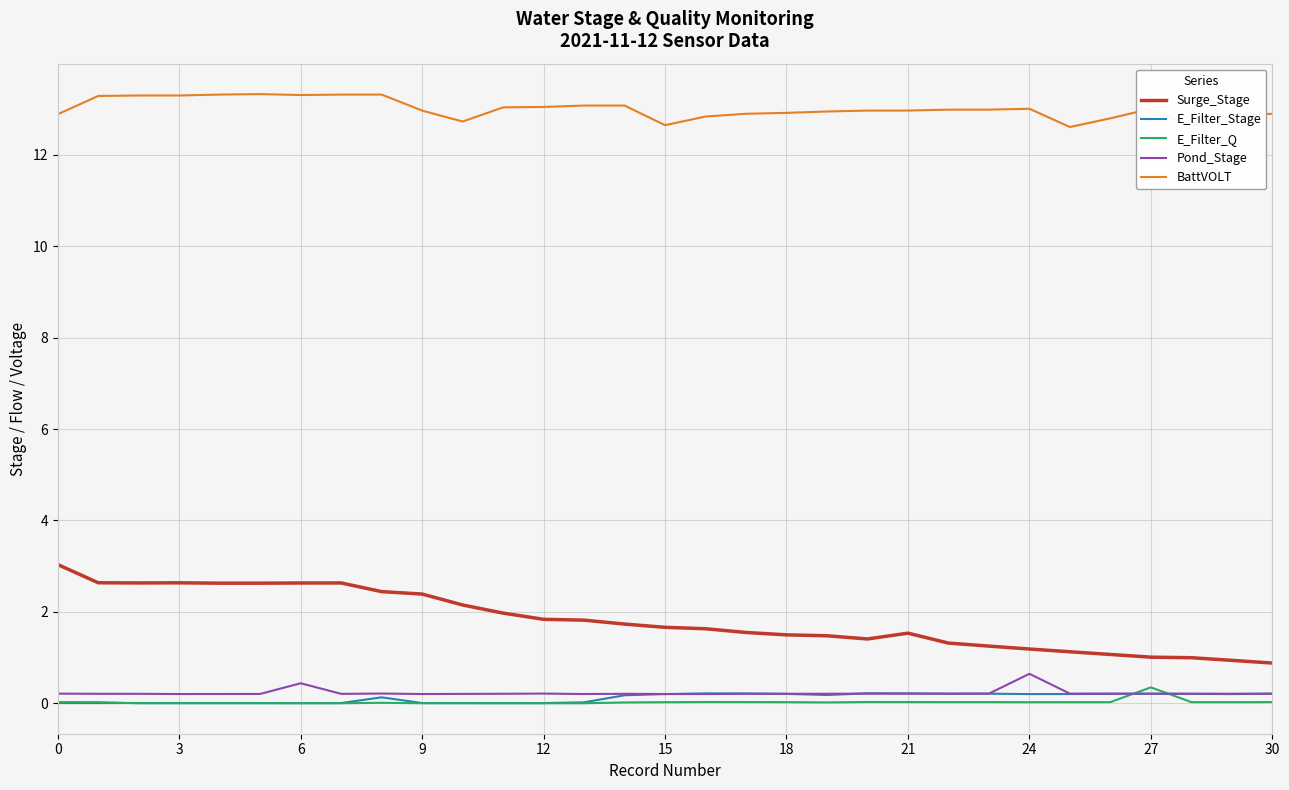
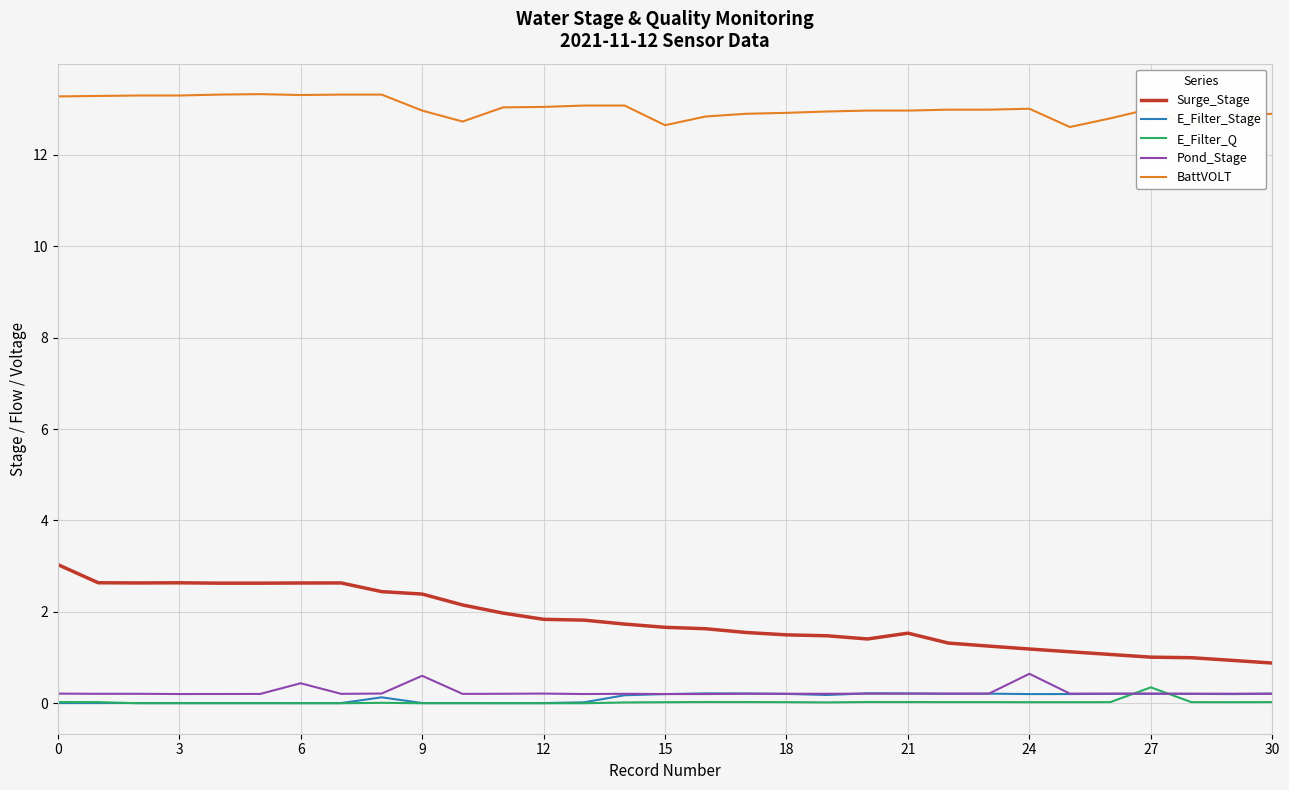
  {
    "Surge_Stage": {
      "0": 3.0,
      "3": 2.6,
      "6": 2.6,
      "9": 2.4,
      "12": 1.8,
      "15": 1.7,
      "18": 1.5,
      "21": 1.5,
      "24": 1.2,
      "27": 1.0,
      "30": 0.9
    },
    "E_Filter_Stage": {
      "24": 0.2
    },
    "E_Filter_Q": {
      "15": 0.0,
      "18": 0.0,
      "21": 0.0,
      "24": 0.0,
      "27": 0.3,
      "30": 0.0
    },
    "Pond_Stage": {
      "0": 0.2,
      "3": 0.2,
      "6": 0.4,
-     "9": 0.2,
+     "9": 0.6,
      "12": 0.2,
      "24": 0.6
    },
    "BattVOLT": {
-     "0": 12.9,
+     "0": 13.3,
      "3": 13.3,
      "6": 13.3,
      "9": 13.0,
      "12": 13.1,
      "15": 12.7,
      "18": 12.9,
      "21": 13.0,
      "24": 13.0,
      "30": 12.9
    }
  }
